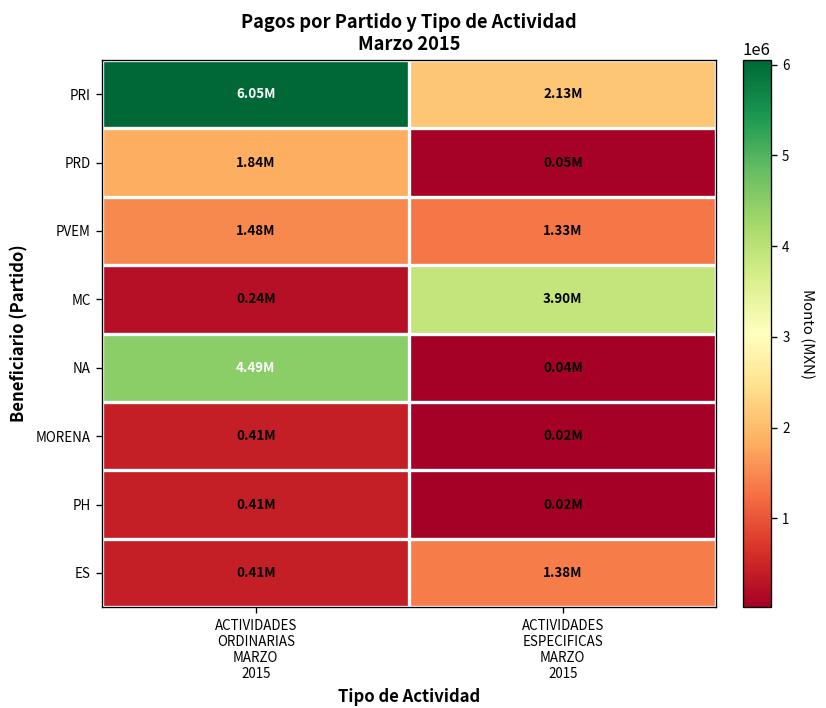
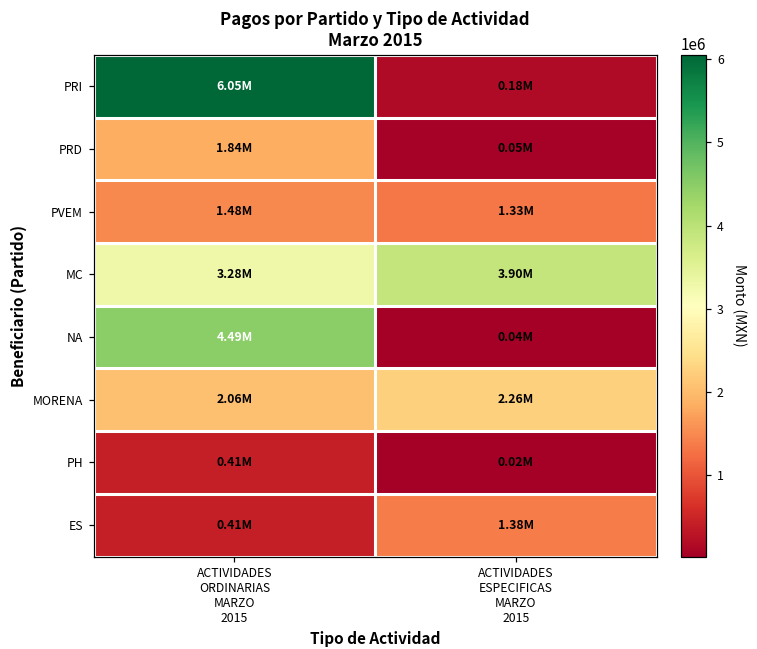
  {
    "PRI": {
      "ACTIVIDADES ORDINARIAS MARZO 2015": "6.05M",
-     "ACTIVIDADES ESPECIFICAS MARZO 2015": "2.13M"
+     "ACTIVIDADES ESPECIFICAS MARZO 2015": "0.18M"
    },
    "PRD": {
      "ACTIVIDADES ORDINARIAS MARZO 2015": "1.84M",
      "ACTIVIDADES ESPECIFICAS MARZO 2015": "0.05M"
    },
    "PVEM": {
      "ACTIVIDADES ORDINARIAS MARZO 2015": "1.48M",
      "ACTIVIDADES ESPECIFICAS MARZO 2015": "1.33M"
    },
    "MC": {
-     "ACTIVIDADES ORDINARIAS MARZO 2015": "0.24M",
+     "ACTIVIDADES ORDINARIAS MARZO 2015": "3.28M",
      "ACTIVIDADES ESPECIFICAS MARZO 2015": "3.90M"
    },
    "NA": {
      "ACTIVIDADES ORDINARIAS MARZO 2015": "4.49M",
      "ACTIVIDADES ESPECIFICAS MARZO 2015": "0.04M"
    },
    "MORENA": {
-     "ACTIVIDADES ORDINARIAS MARZO 2015": "0.41M",
-     "ACTIVIDADES ESPECIFICAS MARZO 2015": "0.02M"
+     "ACTIVIDADES ORDINARIAS MARZO 2015": "2.06M",
+     "ACTIVIDADES ESPECIFICAS MARZO 2015": "2.26M"
    },
    "PH": {
      "ACTIVIDADES ORDINARIAS MARZO 2015": "0.41M",
      "ACTIVIDADES ESPECIFICAS MARZO 2015": "0.02M"
    },
    "ES": {
      "ACTIVIDADES ORDINARIAS MARZO 2015": "0.41M",
      "ACTIVIDADES ESPECIFICAS MARZO 2015": "1.38M"
    }
  }
